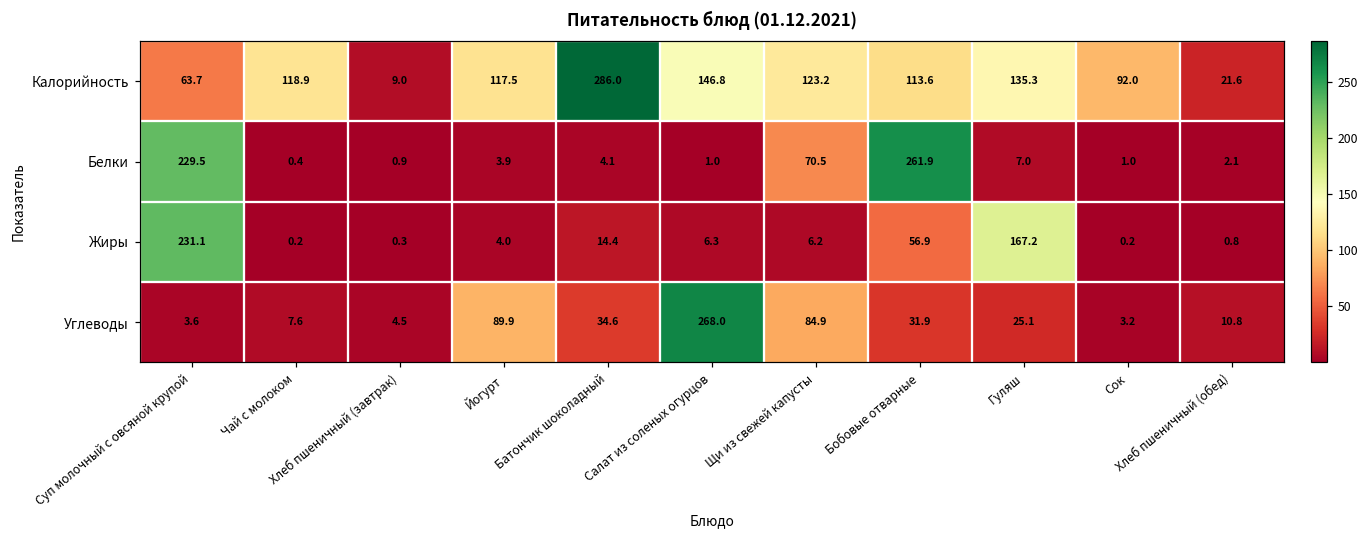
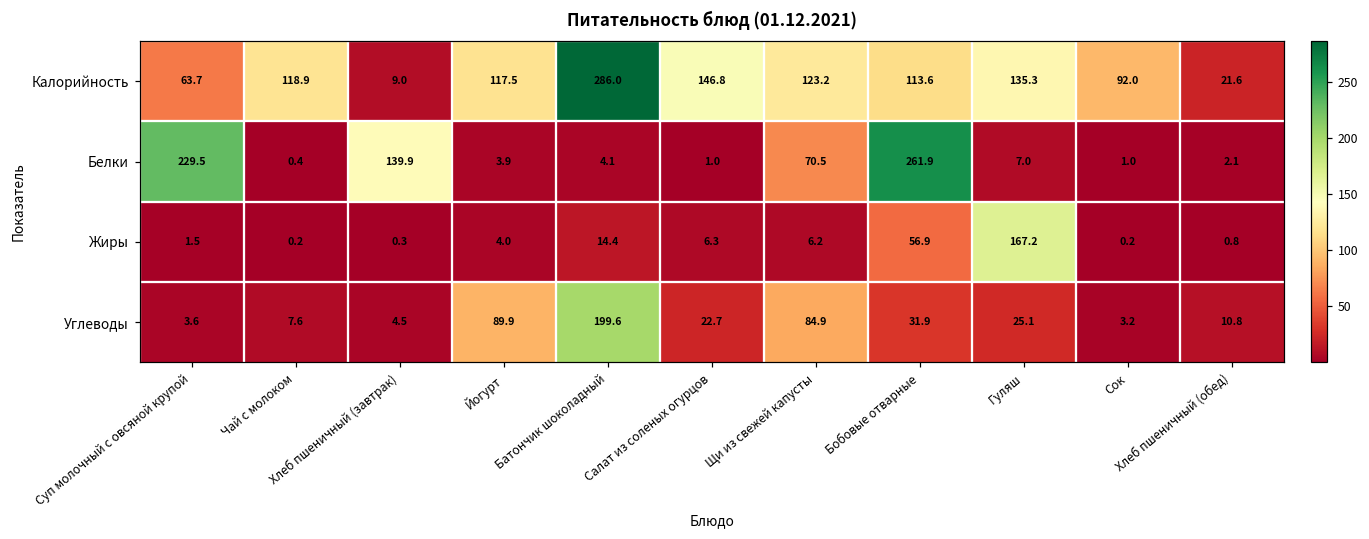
  {
    "Калорийность": {
      "Суп молочный с овсяной крупой": 63.7,
      "Чай с молоком": 118.9,
      "Хлеб пшеничный (завтрак)": 9.0,
      "Йогурт": 117.5,
      "Батончик шоколадный": 286.0,
      "Салат из соленых огурцов": 146.8,
      "Щи из свежей капусты": 123.2,
      "Бобовые отварные": 113.6,
      "Гуляш": 135.3,
      "Сок": 92.0,
      "Хлеб пшеничный (обед)": 21.6
    },
    "Белки": {
      "Суп молочный с овсяной крупой": 229.5,
      "Чай с молоком": 0.4,
-     "Хлеб пшеничный (завтрак)": 0.9,
+     "Хлеб пшеничный (завтрак)": 139.9,
      "Йогурт": 3.9,
      "Батончик шоколадный": 4.1,
      "Салат из соленых огурцов": 1.0,
      "Щи из свежей капусты": 70.5,
      "Бобовые отварные": 261.9,
      "Гуляш": 7.0,
      "Сок": 1.0,
      "Хлеб пшеничный (обед)": 2.1
    },
    "Жиры": {
-     "Суп молочный с овсяной крупой": 231.1,
+     "Суп молочный с овсяной крупой": 1.5,
      "Чай с молоком": 0.2,
      "Хлеб пшеничный (завтрак)": 0.3,
      "Йогурт": 4.0,
      "Батончик шоколадный": 14.4,
      "Салат из соленых огурцов": 6.3,
      "Щи из свежей капусты": 6.2,
      "Бобовые отварные": 56.9,
      "Гуляш": 167.2,
      "Сок": 0.2,
      "Хлеб пшеничный (обед)": 0.8
    },
    "Углеводы": {
      "Суп молочный с овсяной крупой": 3.6,
      "Чай с молоком": 7.6,
      "Хлеб пшеничный (завтрак)": 4.5,
      "Йогурт": 89.9,
-     "Батончик шоколадный": 34.6,
-     "Салат из соленых огурцов": 268.0,
+     "Батончик шоколадный": 199.6,
+     "Салат из соленых огурцов": 22.7,
      "Щи из свежей капусты": 84.9,
      "Бобовые отварные": 31.9,
      "Гуляш": 25.1,
      "Сок": 3.2,
      "Хлеб пшеничный (обед)": 10.8
    }
  }
